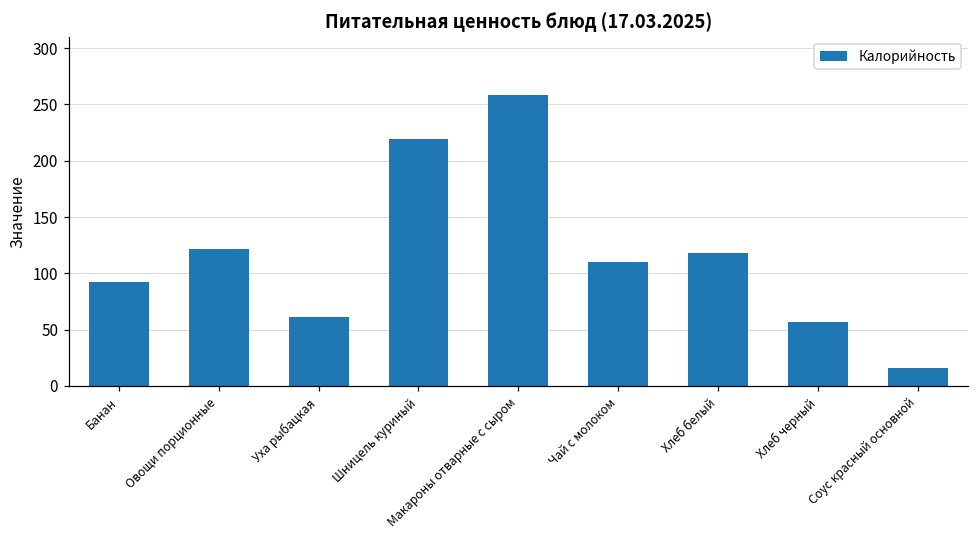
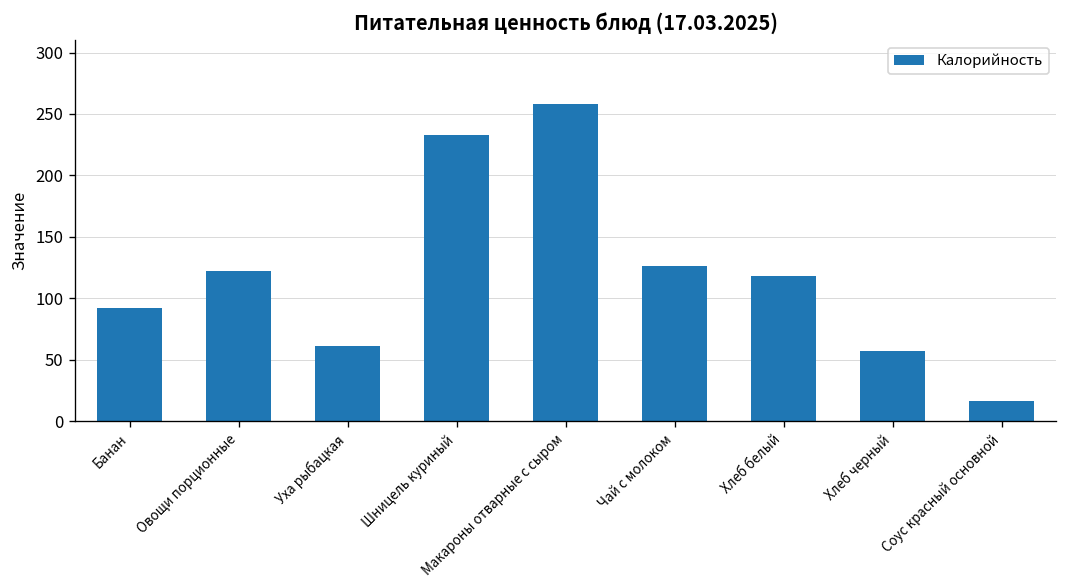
  {
    "Банан": 92,
    "Овощи порционные": 122,
    "Уха рыбацкая": 61,
-   "Шницель куриный": 219,
+   "Шницель куриный": 233,
    "Макароны отварные с сыром": 258,
-   "Чай с молоком": 110,
+   "Чай с молоком": 126,
    "Хлеб белый": 118,
    "Хлеб черный": 57,
    "Соус красный основной": 16
  }
